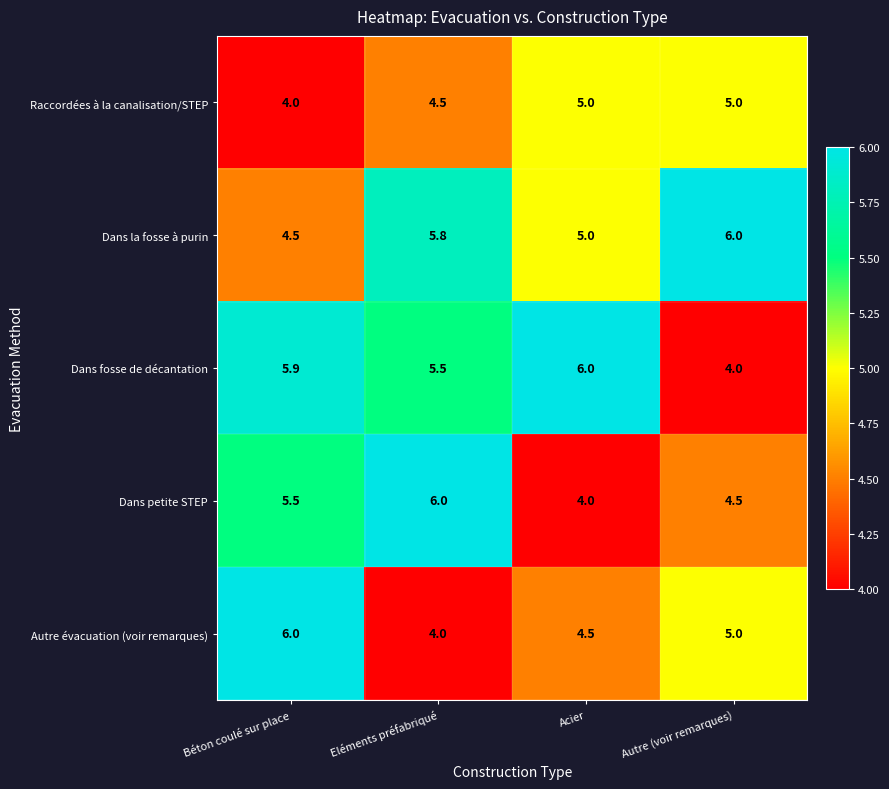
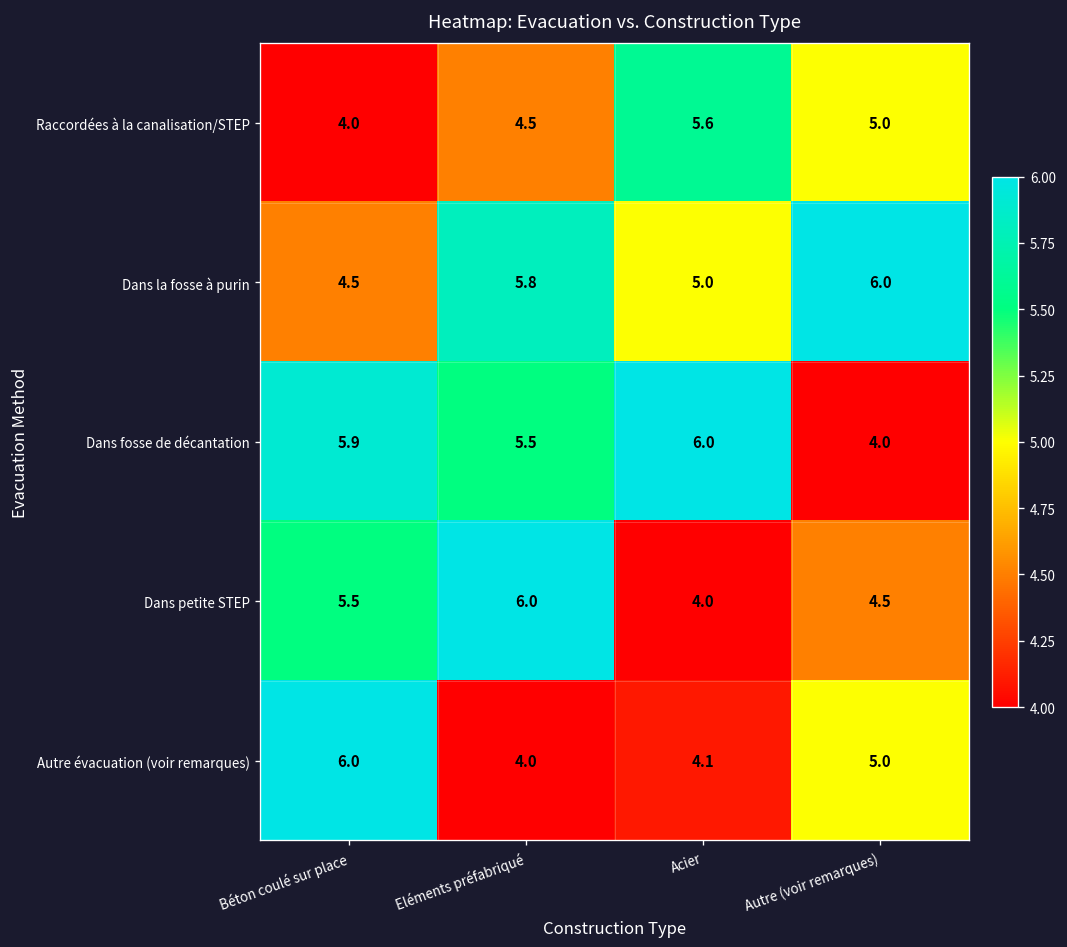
  {
    "Raccordées à la canalisation/STEP": {
      "Béton coulé sur place": 4.0,
      "Eléments préfabriqué": 4.5,
-     "Acier": 5.0,
+     "Acier": 5.6,
      "Autre (voir remarques)": 5.0
    },
    "Dans la fosse à purin": {
      "Béton coulé sur place": 4.5,
      "Eléments préfabriqué": 5.8,
      "Acier": 5.0,
      "Autre (voir remarques)": 6.0
    },
    "Dans fosse de décantation": {
      "Béton coulé sur place": 5.9,
      "Eléments préfabriqué": 5.5,
      "Acier": 6.0,
      "Autre (voir remarques)": 4.0
    },
    "Dans petite STEP": {
      "Béton coulé sur place": 5.5,
      "Eléments préfabriqué": 6.0,
      "Acier": 4.0,
      "Autre (voir remarques)": 4.5
    },
    "Autre évacuation (voir remarques)": {
      "Béton coulé sur place": 6.0,
      "Eléments préfabriqué": 4.0,
-     "Acier": 4.5,
+     "Acier": 4.1,
      "Autre (voir remarques)": 5.0
    }
  }
